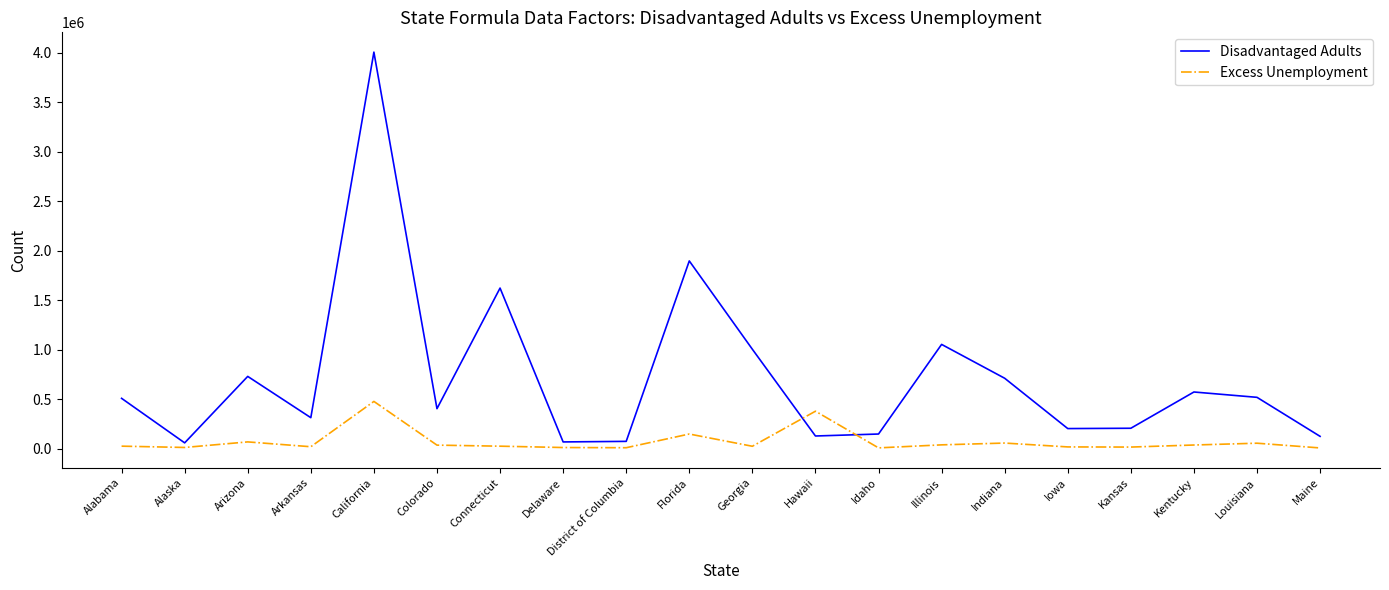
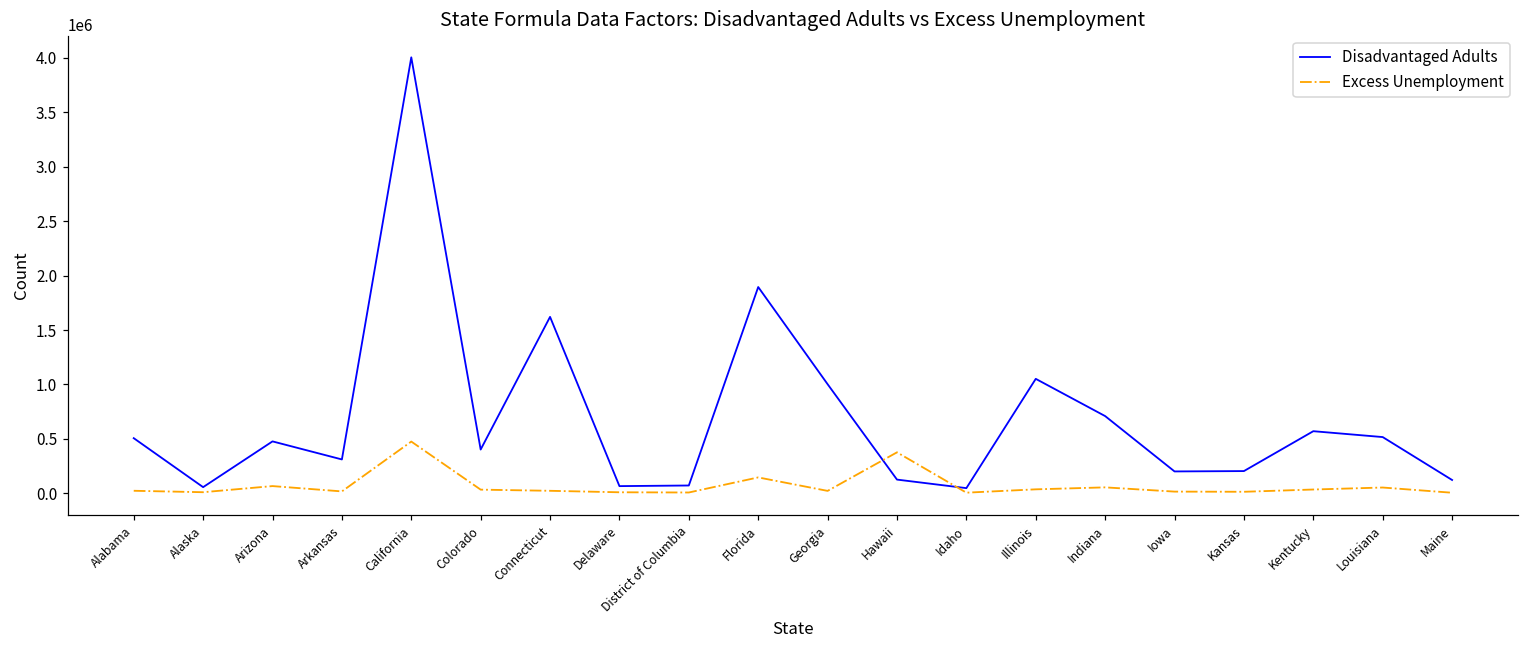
  {
    "Disadvantaged Adults": {
      "Alabama": 500000,
      "Alaska": 100000,
-     "Arizona": 700000,
+     "Arizona": 500000,
      "Arkansas": 300000,
      "California": 4000000,
      "Colorado": 400000,
      "Connecticut": 1600000,
      "Delaware": 100000,
      "District of Columbia": 100000,
      "Florida": 1900000,
      "Georgia": 1000000,
      "Hawaii": 100000,
-     "Idaho": 100000,
+     "Idaho": 0,
      "Illinois": 1100000,
      "Indiana": 700000,
      "Iowa": 200000,
      "Kansas": 200000,
      "Kentucky": 600000,
      "Louisiana": 500000,
      "Maine": 100000
    },
    "Excess Unemployment": {
      "Alabama": 0,
      "Alaska": 0,
      "Arizona": 100000,
      "Arkansas": 0,
      "California": 500000,
      "Colorado": 0,
      "Connecticut": 0,
      "Delaware": 0,
      "District of Columbia": 0,
      "Florida": 100000,
      "Georgia": 0,
      "Hawaii": 400000,
      "Idaho": 0,
      "Illinois": 0,
      "Indiana": 100000,
      "Iowa": 0,
      "Kansas": 0,
      "Kentucky": 0,
      "Louisiana": 100000,
      "Maine": 0
    }
  }
